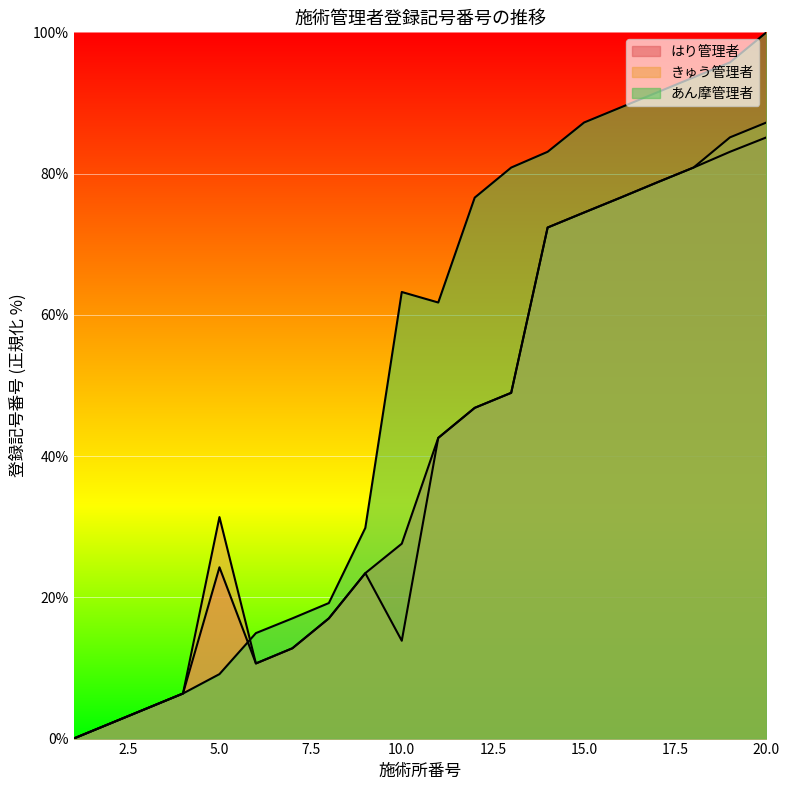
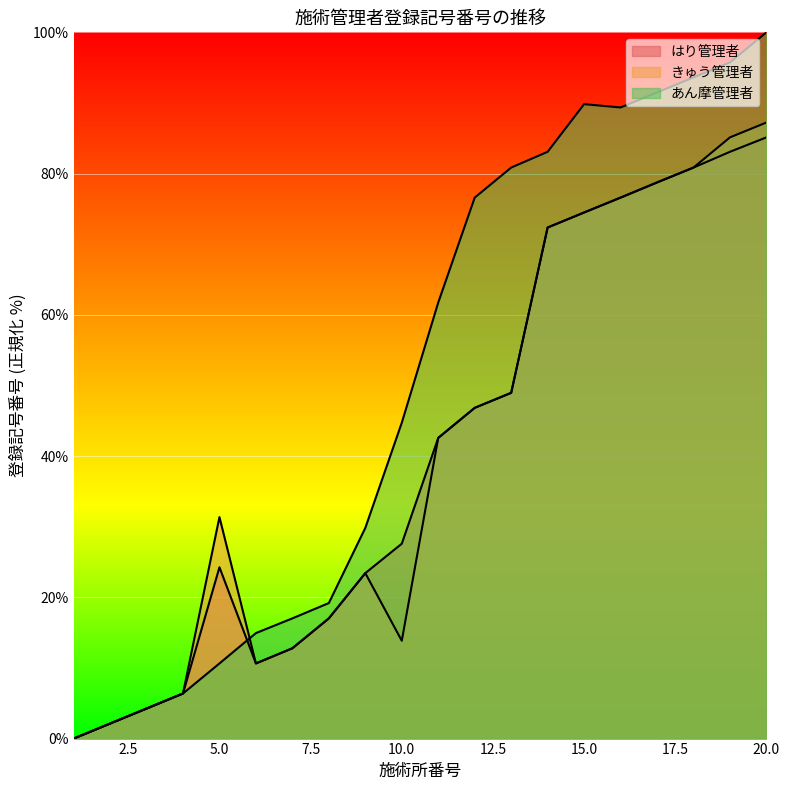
  {
    "はり管理者": {
      "5.0": "24%",
      "10.0": "28%",
      "20.0": "85%"
    },
    "きゅう管理者": {
      "5.0": "31%",
      "10.0": "14%",
      "20.0": "87%"
    },
    "あん摩管理者": {
-     "5.0": "9%",
-     "10.0": "63%",
-     "15.0": "87%",
+     "5.0": "11%",
+     "10.0": "45%",
+     "15.0": "90%",
      "20.0": "100%"
    }
  }
